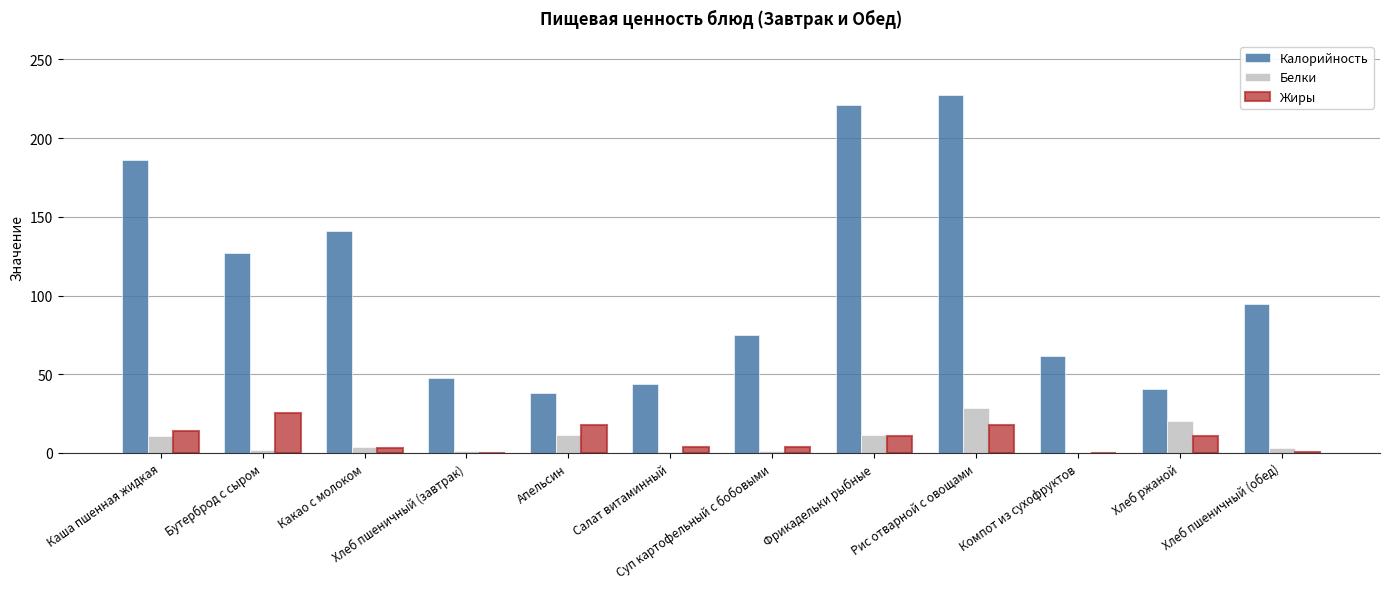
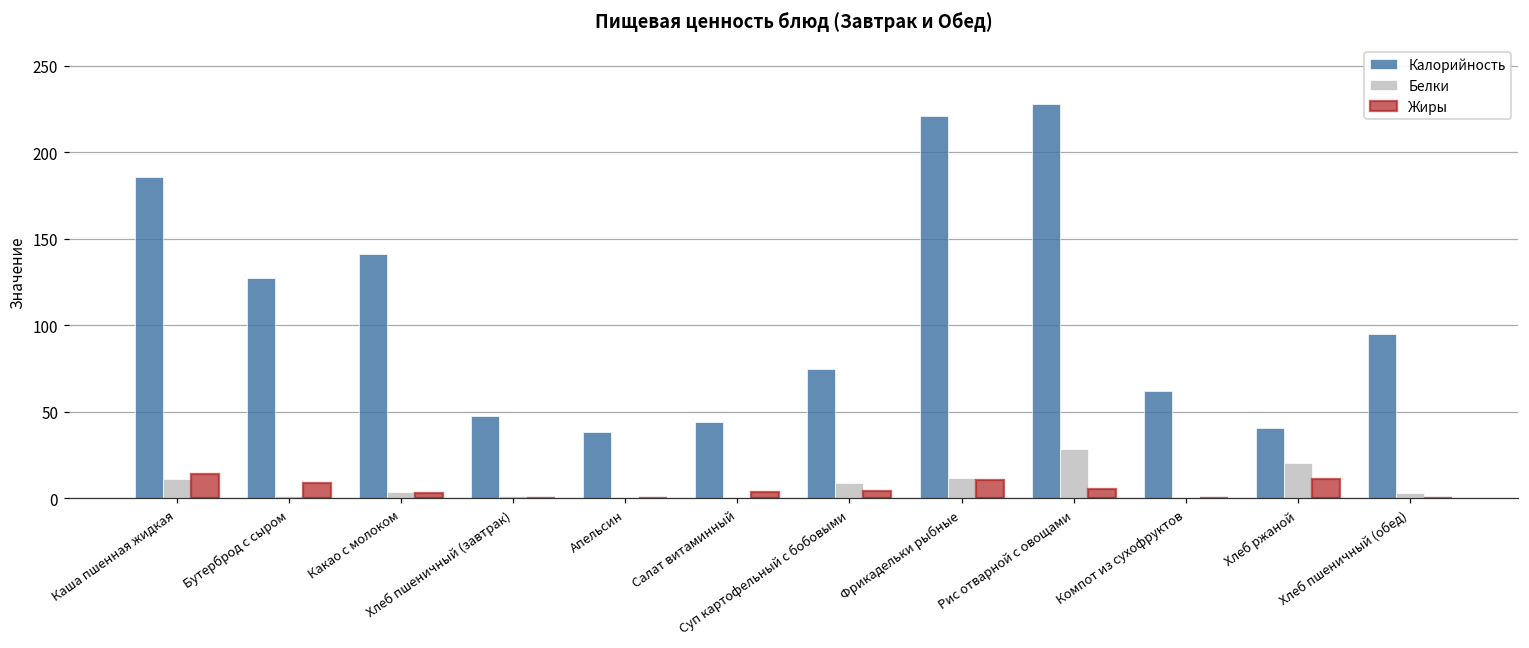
  {
    "Калорийность": {
      "Каша пшенная жидкая": 186,
      "Бутерброд с сыром": 127,
      "Какао с молоком": 141,
      "Хлеб пшеничный (завтрак)": 47,
      "Апельсин": 38,
      "Салат витаминный": 44,
      "Суп картофельный с бобовыми": 75,
      "Фрикадельки рыбные": 221,
      "Рис отварной с овощами": 228,
      "Компот из сухофруктов": 62,
      "Хлеб ржаной": 41,
      "Хлеб пшеничный (обед)": 95
    },
    "Белки": {
      "Каша пшенная жидкая": 11,
      "Бутерброд с сыром": 2,
      "Какао с молоком": 4,
-     "Апельсин": 11,
-     "Суп картофельный с бобовыми": 1,
+     "Апельсин": 1,
+     "Суп картофельный с бобовыми": 9,
      "Фрикадельки рыбные": 12,
      "Рис отварной с овощами": 29,
      "Компот из сухофруктов": 0,
      "Хлеб ржаной": 20,
      "Хлеб пшеничный (обед)": 3
    },
    "Жиры": {
      "Каша пшенная жидкая": 14,
-     "Бутерброд с сыром": 26,
+     "Бутерброд с сыром": 9,
      "Какао с молоком": 3,
-     "Апельсин": 18,
+     "Апельсин": 0,
      "Салат витаминный": 4,
      "Суп картофельный с бобовыми": 4,
      "Фрикадельки рыбные": 11,
-     "Рис отварной с овощами": 18,
+     "Рис отварной с овощами": 5,
      "Компот из сухофруктов": 0,
      "Хлеб ржаной": 11
    }
  }
